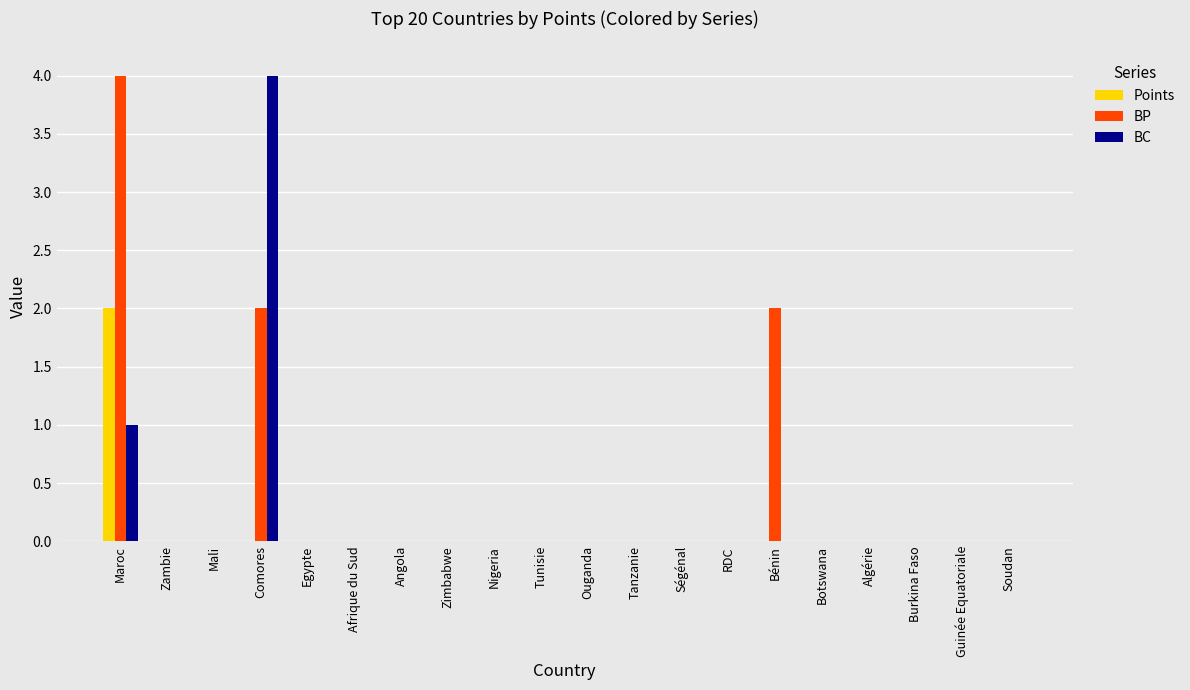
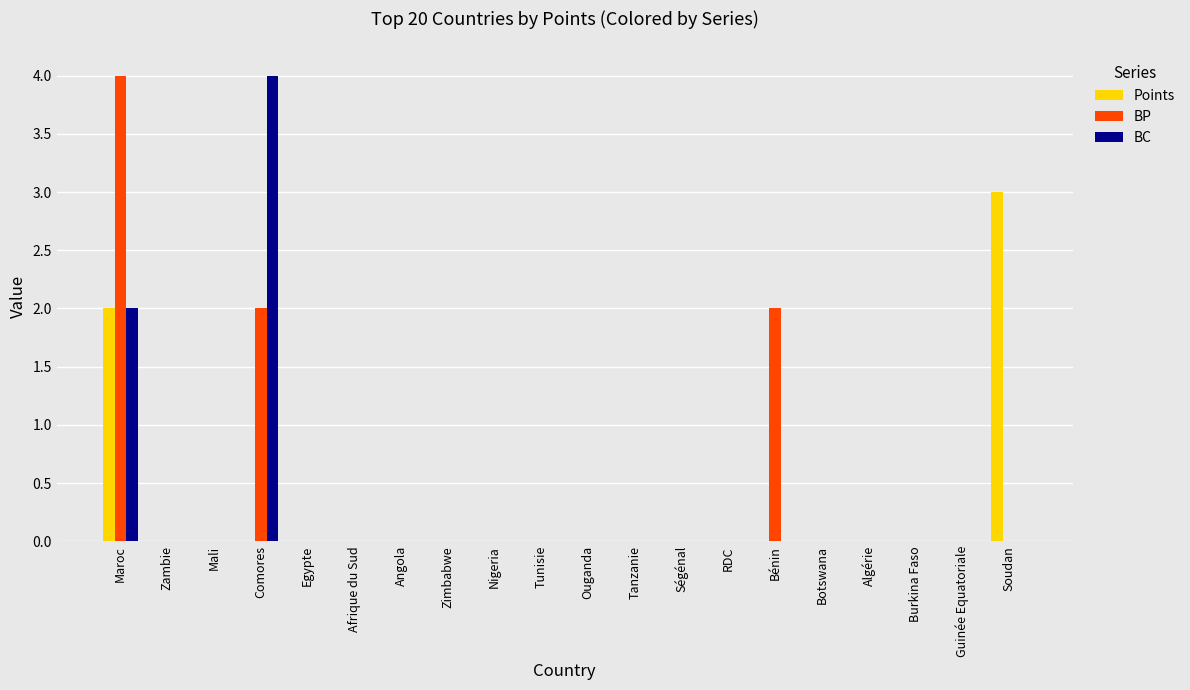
  {
    "Points": {
      "Maroc": 2,
      "Zambie": 0,
      "Mali": 0,
      "Comores": 0,
      "Egypte": 0,
      "Afrique du Sud": 0,
      "Angola": 0,
      "Zimbabwe": 0,
      "Nigeria": 0,
      "Tunisie": 0,
      "Ouganda": 0,
      "Tanzanie": 0,
      "Ségénal": 0,
      "RDC": 0,
      "Bénin": 0,
      "Botswana": 0,
      "Algérie": 0,
      "Burkina Faso": 0,
      "Guinée Equatoriale": 0,
-     "Soudan": 0
+     "Soudan": 3
    },
    "BP": {
      "Maroc": 4,
      "Zambie": 0,
      "Mali": 0,
      "Comores": 2,
      "Egypte": 0,
      "Afrique du Sud": 0,
      "Angola": 0,
      "Zimbabwe": 0,
      "Nigeria": 0,
      "Tunisie": 0,
      "Ouganda": 0,
      "Tanzanie": 0,
      "Ségénal": 0,
      "RDC": 0,
      "Bénin": 2,
      "Botswana": 0,
      "Algérie": 0,
      "Burkina Faso": 0,
      "Guinée Equatoriale": 0,
      "Soudan": 0
    },
    "BC": {
-     "Maroc": 1,
+     "Maroc": 2,
      "Zambie": 0,
      "Mali": 0,
      "Comores": 4,
      "Egypte": 0,
      "Afrique du Sud": 0,
      "Angola": 0,
      "Zimbabwe": 0,
      "Nigeria": 0,
      "Tunisie": 0,
      "Ouganda": 0,
      "Tanzanie": 0,
      "Ségénal": 0,
      "RDC": 0,
      "Bénin": 0,
      "Botswana": 0,
      "Algérie": 0,
      "Burkina Faso": 0,
      "Guinée Equatoriale": 0,
      "Soudan": 0
    }
  }
